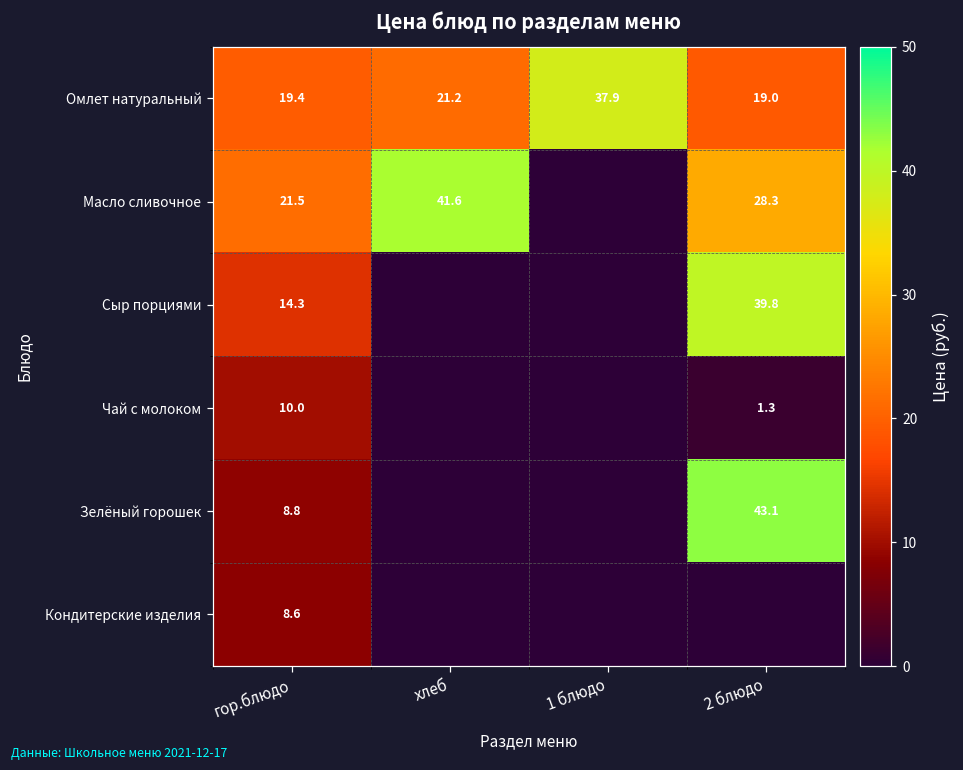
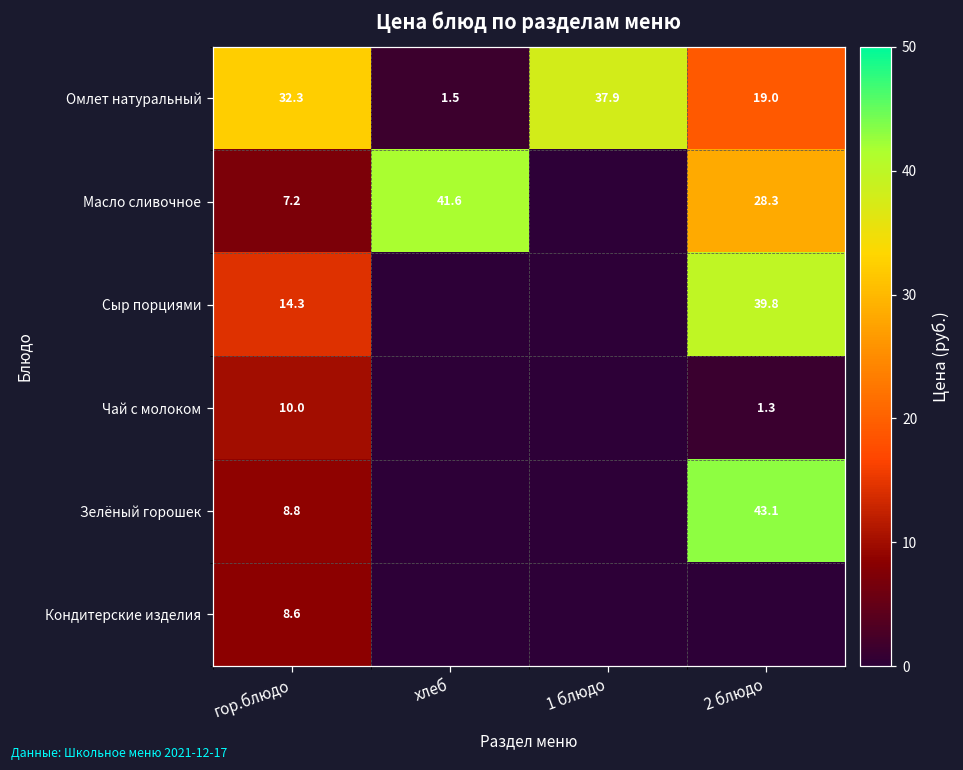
  {
    "Омлет натуральный": {
-     "гор.блюдо": 19.4,
-     "хлеб": 21.2,
+     "гор.блюдо": 32.3,
+     "хлеб": 1.5,
      "1 блюдо": 37.9,
      "2 блюдо": 19.0
    },
    "Масло сливочное": {
-     "гор.блюдо": 21.5,
+     "гор.блюдо": 7.2,
      "хлеб": 41.6,
      "2 блюдо": 28.3
    },
    "Сыр порциями": {
      "гор.блюдо": 14.3,
      "2 блюдо": 39.8
    },
    "Чай с молоком": {
      "гор.блюдо": 10.0,
      "2 блюдо": 1.3
    },
    "Зелёный горошек": {
      "гор.блюдо": 8.8,
      "2 блюдо": 43.1
    },
    "Кондитерские изделия": {
      "гор.блюдо": 8.6
    }
  }
